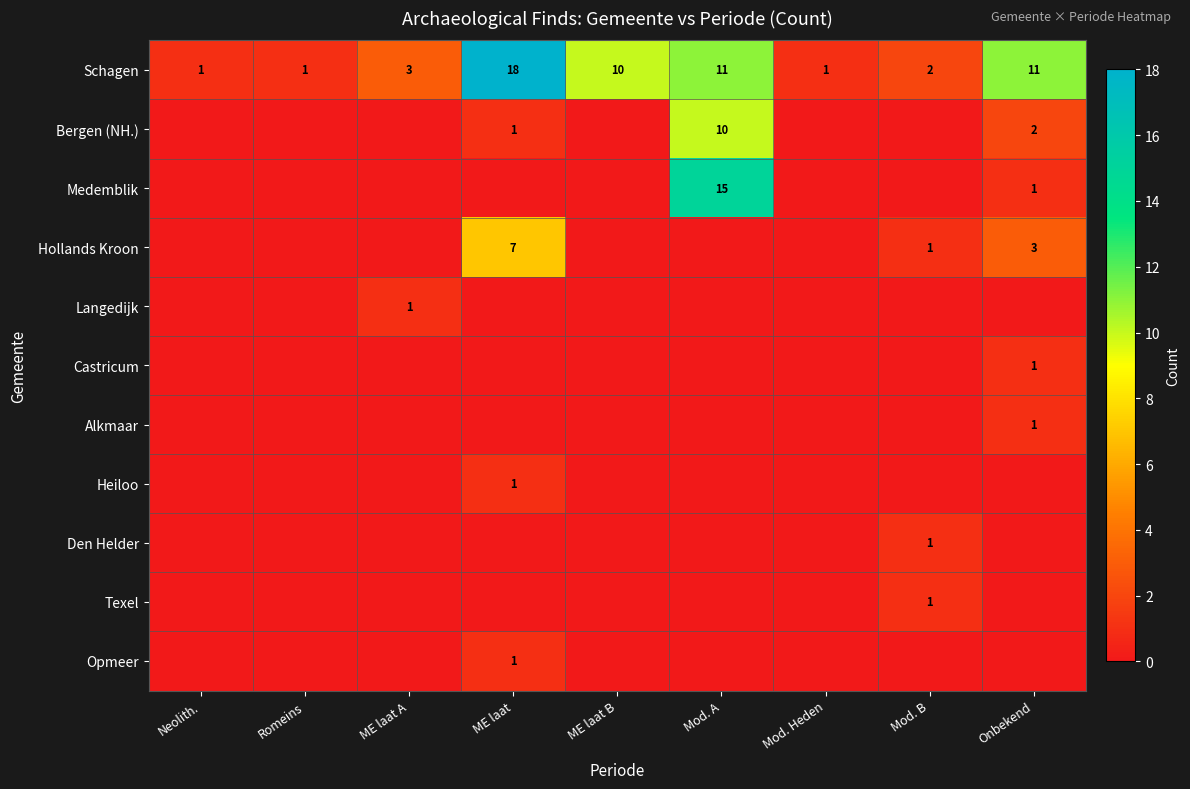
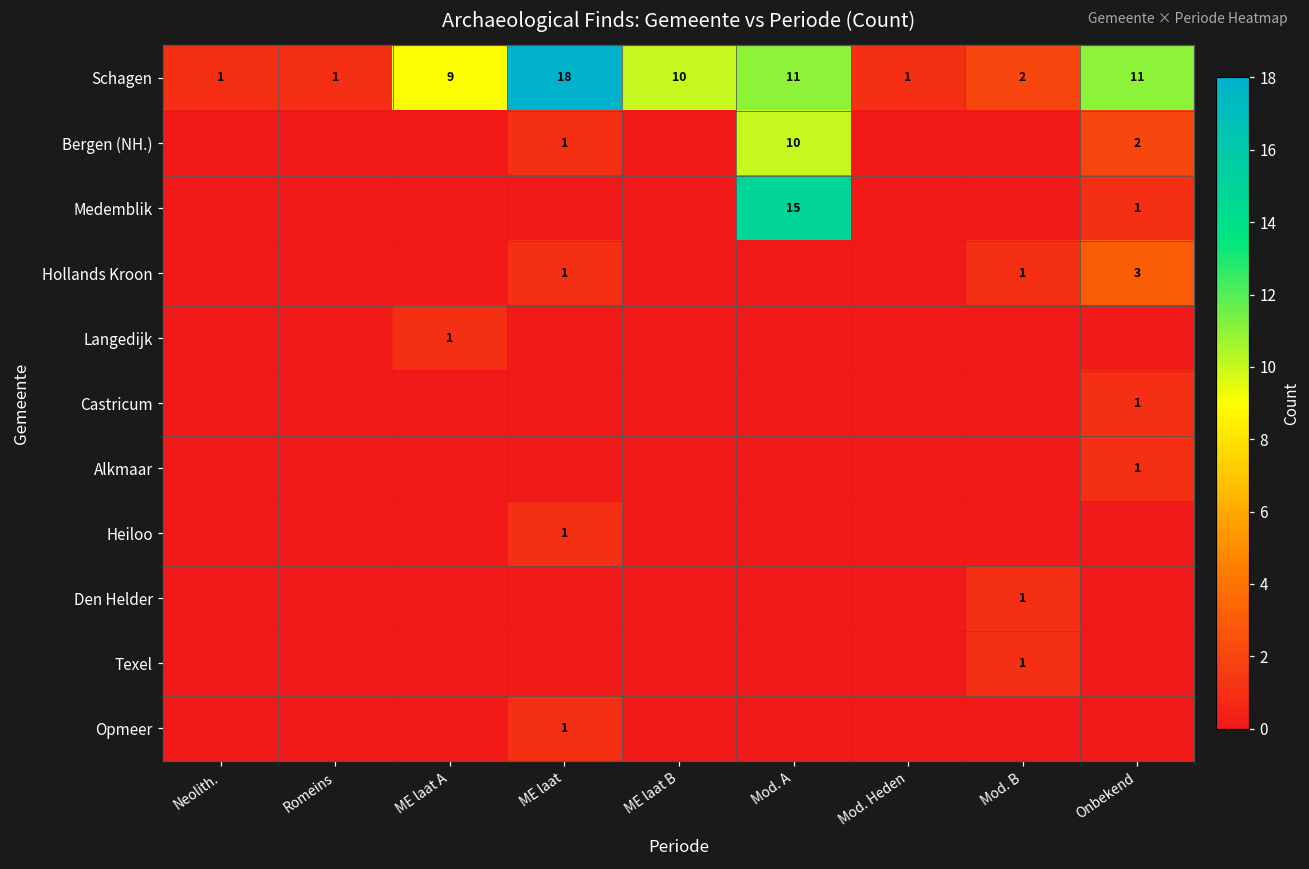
  {
    "Schagen": {
      "Neolith.": 1,
      "Romeins": 1,
-     "ME laat A": 3,
+     "ME laat A": 9,
      "ME laat": 18,
      "ME laat B": 10,
      "Mod. A": 11,
      "Mod. Heden": 1,
      "Mod. B": 2,
      "Onbekend": 11
    },
    "Bergen (NH.)": {
      "ME laat": 1,
      "Mod. A": 10,
      "Onbekend": 2
    },
    "Medemblik": {
      "Mod. A": 15,
      "Onbekend": 1
    },
    "Hollands Kroon": {
-     "ME laat": 7,
+     "ME laat": 1,
      "Mod. B": 1,
      "Onbekend": 3
    },
    "Langedijk": {
      "ME laat A": 1
    },
    "Castricum": {
      "Onbekend": 1
    },
    "Alkmaar": {
      "Onbekend": 1
    },
    "Heiloo": {
      "ME laat": 1
    },
    "Den Helder": {
      "Mod. B": 1
    },
    "Texel": {
      "Mod. B": 1
    },
    "Opmeer": {
      "ME laat": 1
    }
  }
